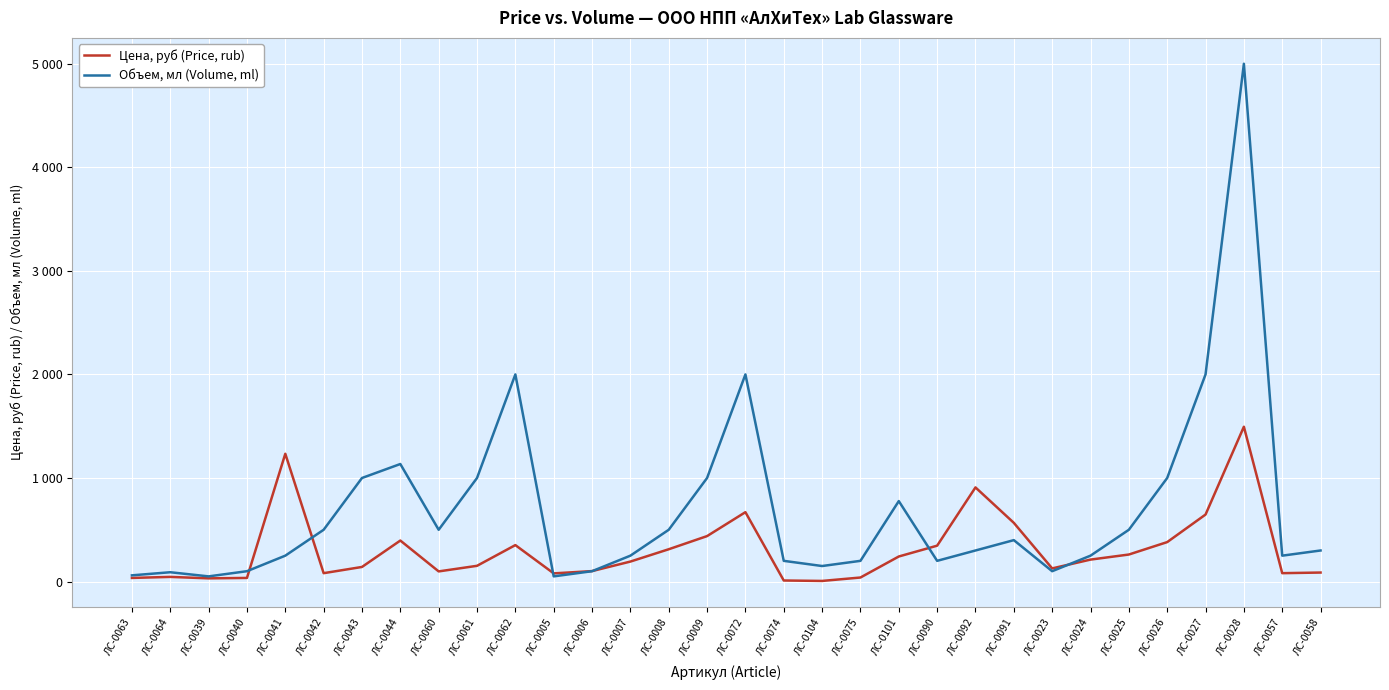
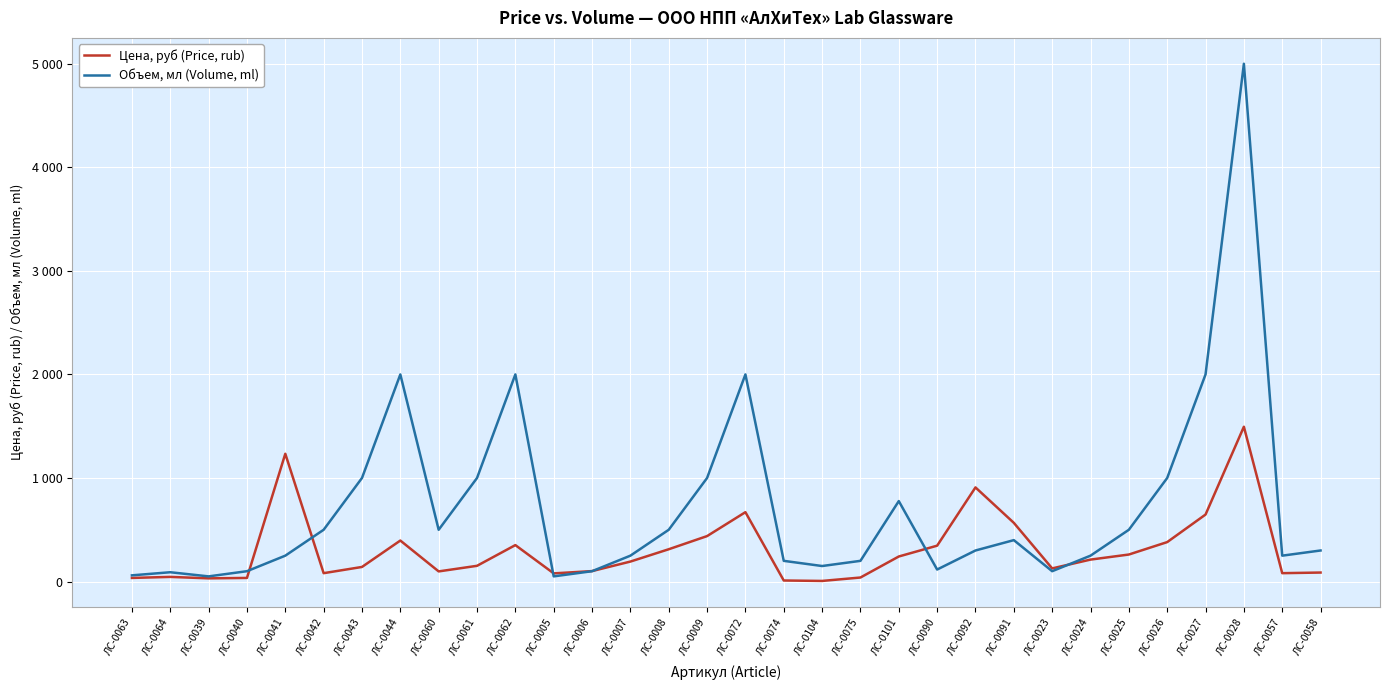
  {
    "Цена, руб (Price, rub)": {
      "ЛС-0063": 40,
      "ЛС-0064": 50,
      "ЛС-0040": 40,
      "ЛС-0041": 1230,
      "ЛС-0042": 80,
      "ЛС-0043": 140,
      "ЛС-0044": 400,
      "ЛС-0060": 100,
      "ЛС-0061": 150,
      "ЛС-0062": 350,
      "ЛС-0005": 80,
      "ЛС-0007": 190,
      "ЛС-0008": 310,
      "ЛС-0009": 440,
      "ЛС-0072": 670,
      "ЛС-0074": 10,
      "ЛС-0104": 10,
      "ЛС-0075": 40,
      "ЛС-0101": 240,
      "ЛС-0090": 350,
      "ЛС-0092": 910,
      "ЛС-0091": 570,
      "ЛС-0023": 130,
      "ЛС-0024": 210,
      "ЛС-0025": 260,
      "ЛС-0026": 380,
      "ЛС-0027": 650,
      "ЛС-0028": 1500,
      "ЛС-0057": 80,
      "ЛС-0058": 90
    },
    "Объем, мл (Volume, ml)": {
      "ЛС-0063": 60,
      "ЛС-0064": 90,
      "ЛС-0040": 100,
      "ЛС-0041": 250,
      "ЛС-0042": 500,
      "ЛС-0043": 1000,
-     "ЛС-0044": 1140,
+     "ЛС-0044": 2000,
      "ЛС-0060": 500,
      "ЛС-0061": 1000,
      "ЛС-0062": 2000,
      "ЛС-0005": 50,
      "ЛС-0007": 250,
      "ЛС-0008": 500,
      "ЛС-0009": 1000,
      "ЛС-0072": 2000,
      "ЛС-0074": 200,
      "ЛС-0104": 150,
      "ЛС-0075": 200,
      "ЛС-0101": 780,
-     "ЛС-0090": 200,
+     "ЛС-0090": 120,
      "ЛС-0092": 300,
      "ЛС-0091": 400,
      "ЛС-0023": 100,
      "ЛС-0024": 250,
      "ЛС-0025": 500,
      "ЛС-0026": 1000,
      "ЛС-0027": 2000,
      "ЛС-0028": 5000,
      "ЛС-0057": 250,
      "ЛС-0058": 300
    }
  }
